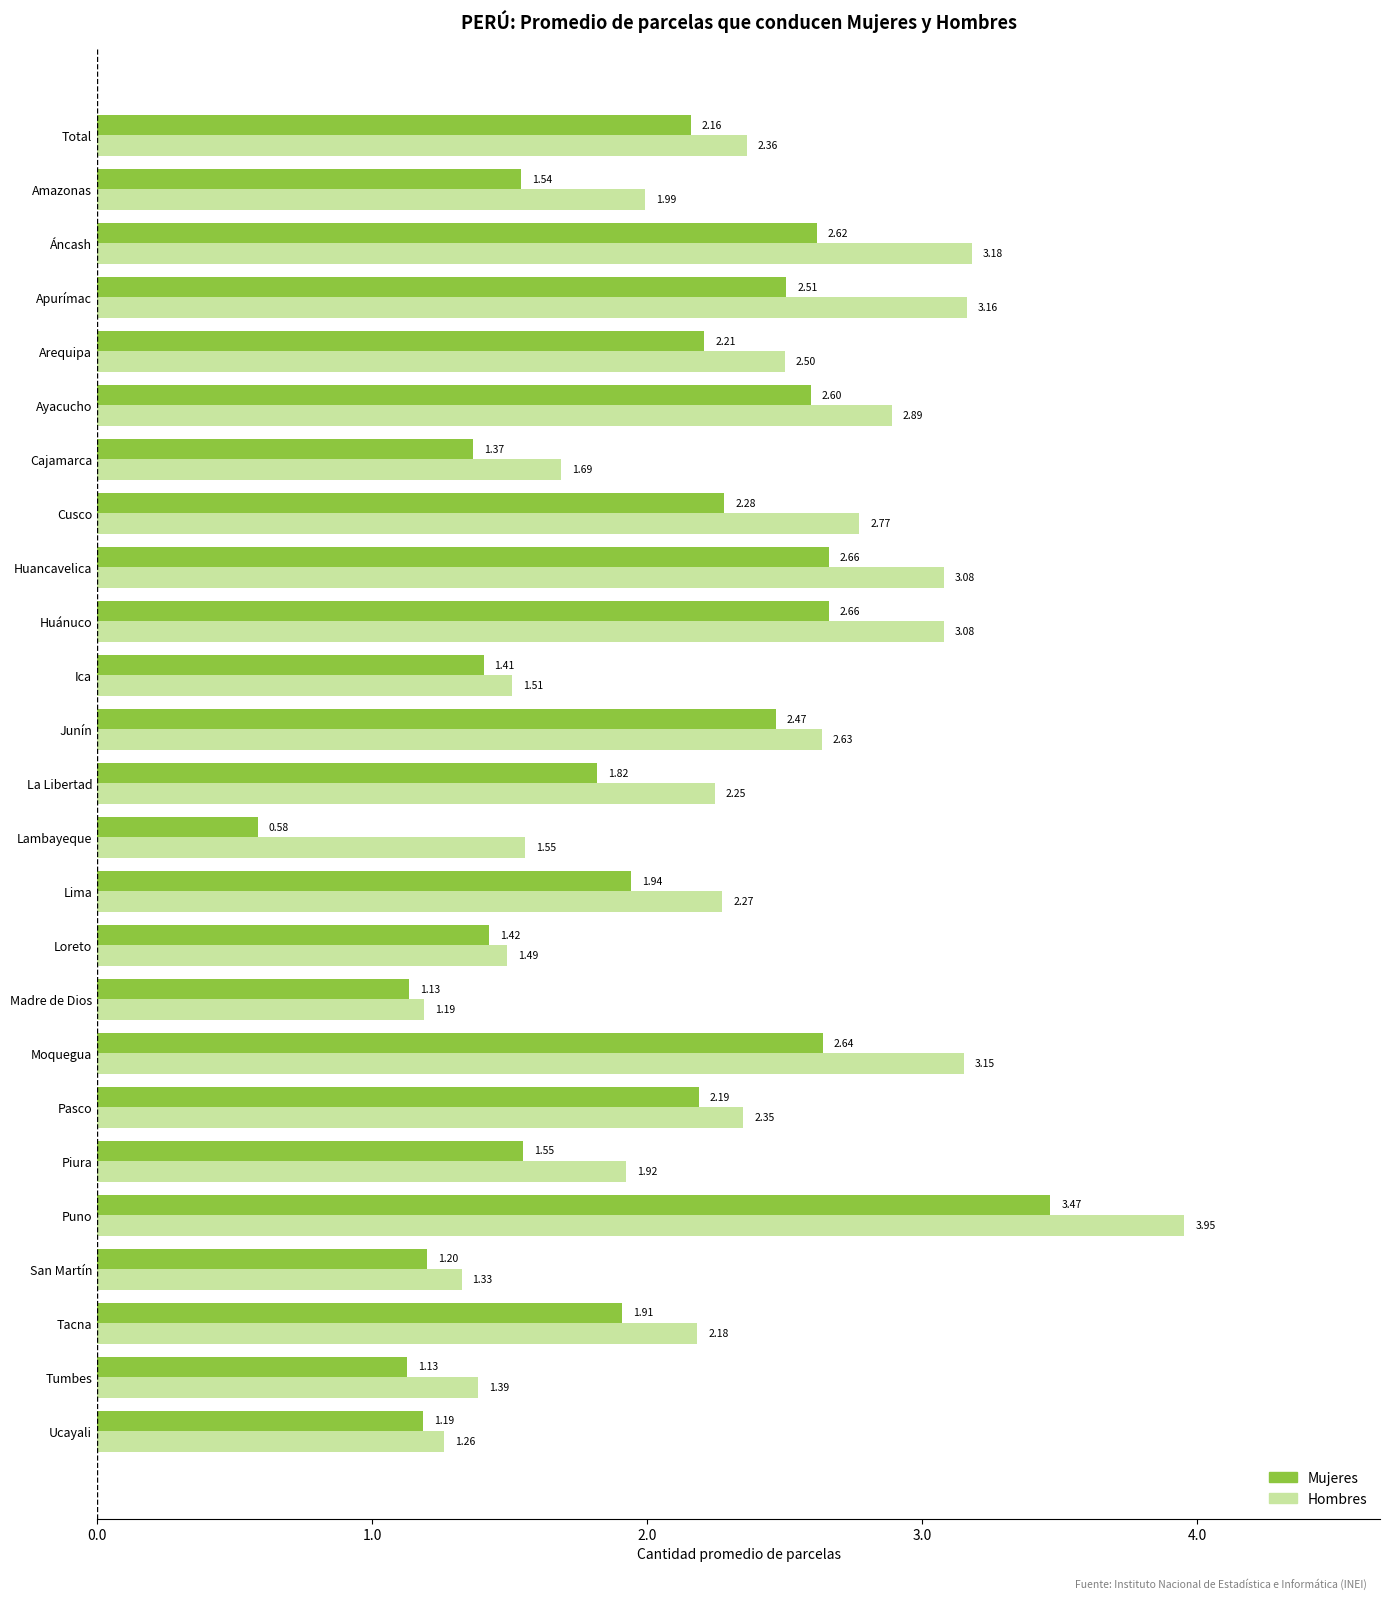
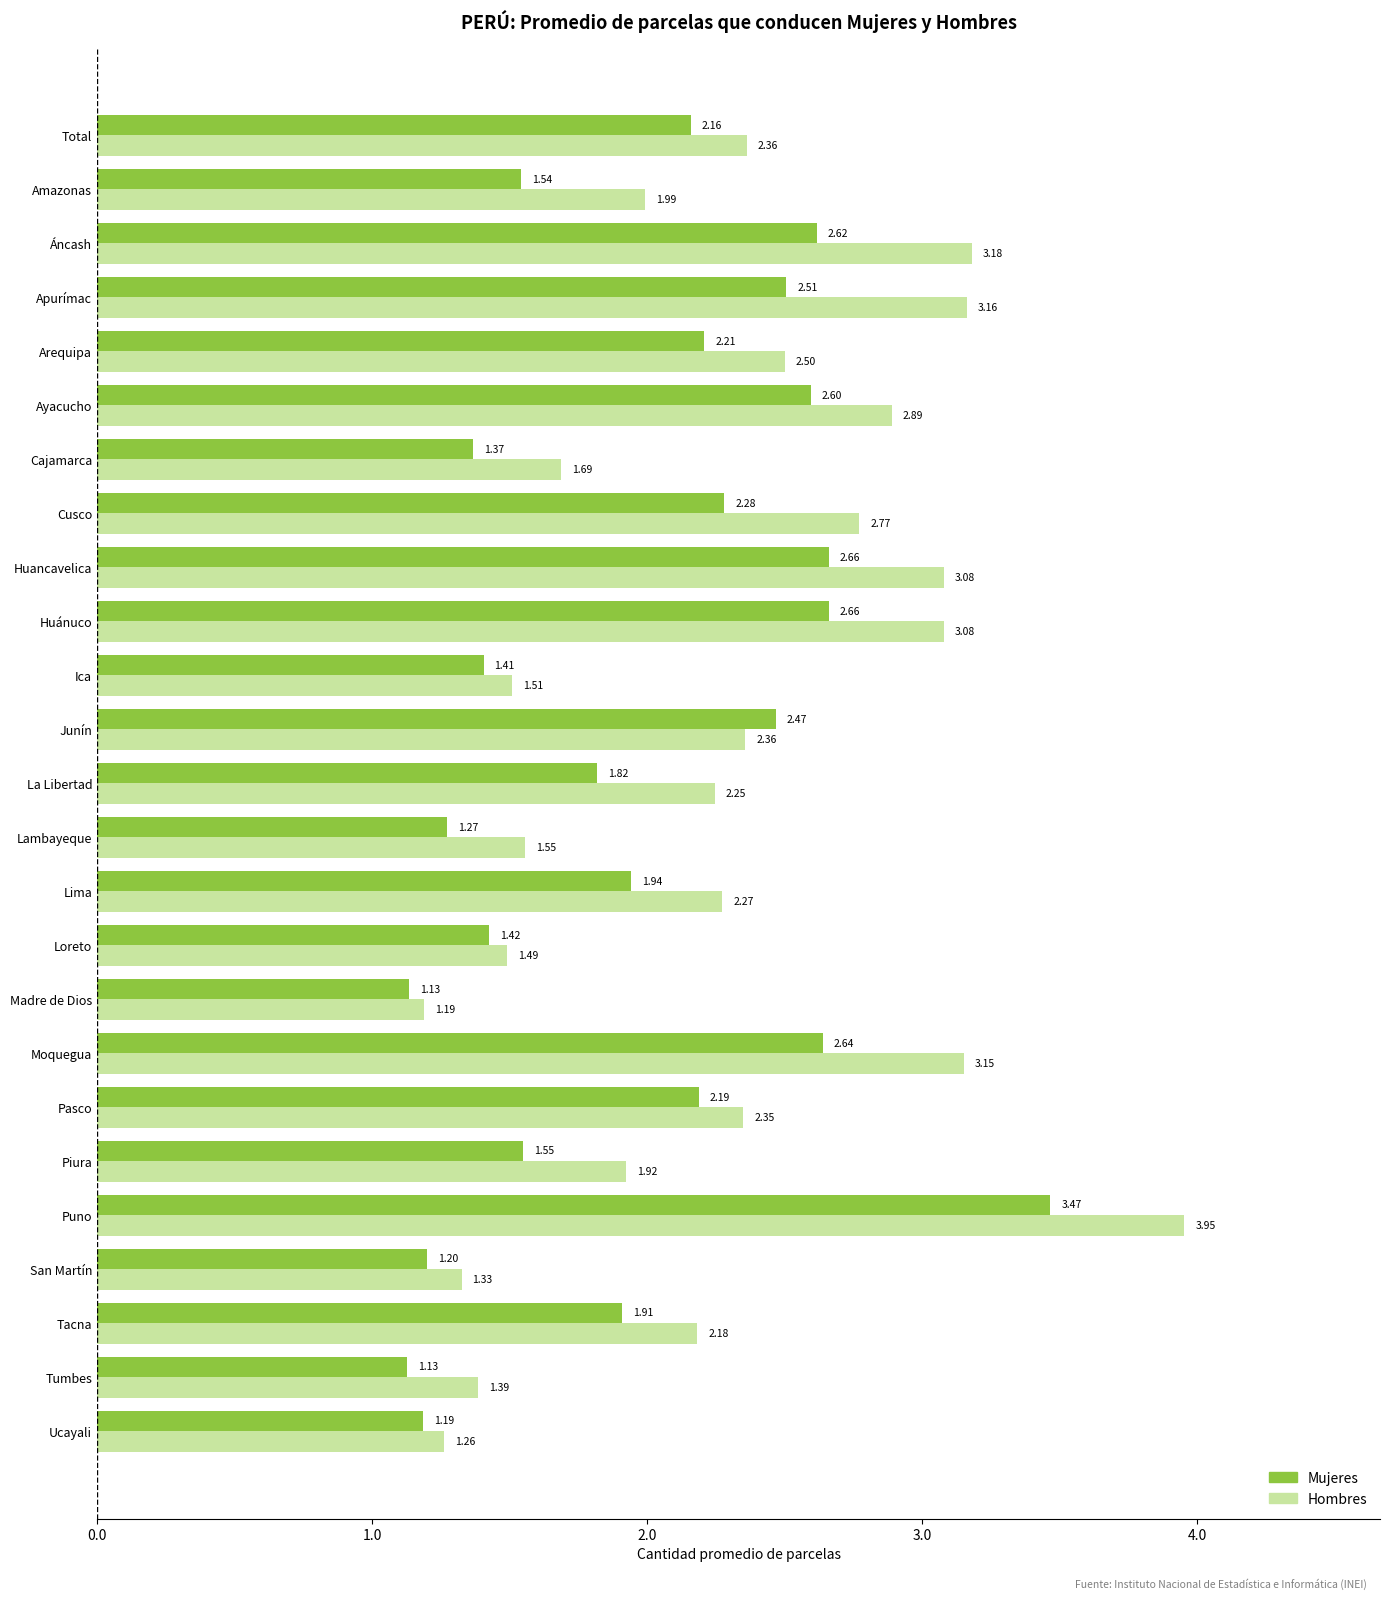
  {
    "Hombres": {
      "Total": 2.36,
      "Amazonas": 1.99,
      "Áncash": 3.18,
      "Apurímac": 3.16,
      "Arequipa": 2.50,
      "Ayacucho": 2.89,
      "Cajamarca": 1.69,
      "Cusco": 2.77,
      "Huancavelica": 3.08,
      "Huánuco": 3.08,
      "Ica": 1.51,
-     "Junín": 2.63,
+     "Junín": 2.36,
      "La Libertad": 2.25,
      "Lambayeque": 1.55,
      "Lima": 2.27,
      "Loreto": 1.49,
      "Madre de Dios": 1.19,
      "Moquegua": 3.15,
      "Pasco": 2.35,
      "Piura": 1.92,
      "Puno": 3.95,
      "San Martín": 1.33,
      "Tacna": 2.18,
      "Tumbes": 1.39,
      "Ucayali": 1.26
    },
    "Mujeres": {
      "Total": 2.16,
      "Amazonas": 1.54,
      "Áncash": 2.62,
      "Apurímac": 2.51,
      "Arequipa": 2.21,
      "Ayacucho": 2.60,
      "Cajamarca": 1.37,
      "Cusco": 2.28,
      "Huancavelica": 2.66,
      "Huánuco": 2.66,
      "Ica": 1.41,
      "Junín": 2.47,
      "La Libertad": 1.82,
-     "Lambayeque": 0.58,
+     "Lambayeque": 1.27,
      "Lima": 1.94,
      "Loreto": 1.42,
      "Madre de Dios": 1.13,
      "Moquegua": 2.64,
      "Pasco": 2.19,
      "Piura": 1.55,
      "Puno": 3.47,
      "San Martín": 1.20,
      "Tacna": 1.91,
      "Tumbes": 1.13,
      "Ucayali": 1.19
    }
  }
